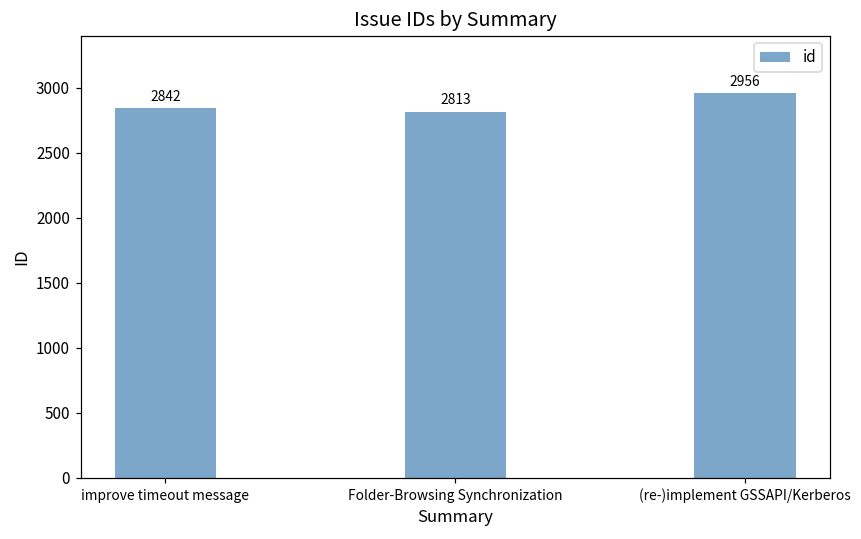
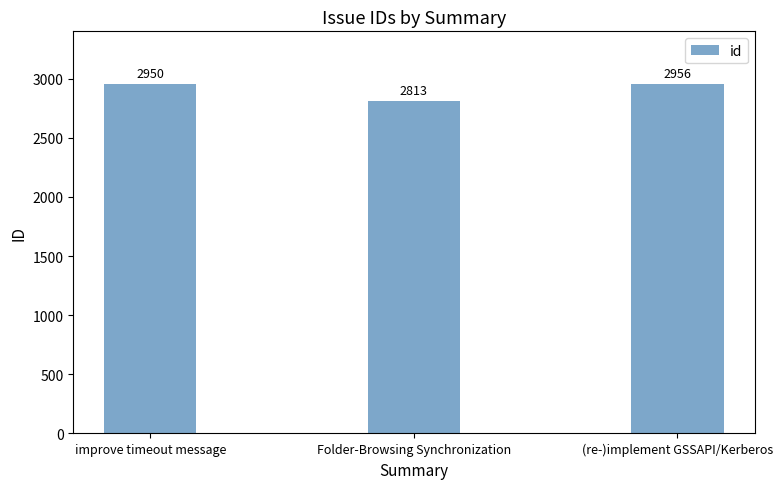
  {
-   "improve timeout message": 2842,
+   "improve timeout message": 2950,
    "Folder-Browsing Synchronization": 2813,
    "(re-)implement GSSAPI/Kerberos": 2956
  }
